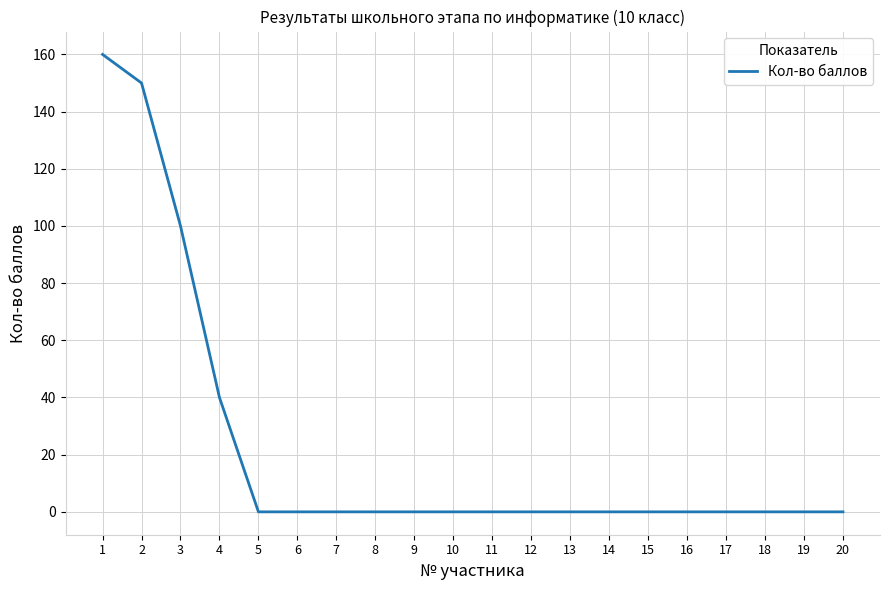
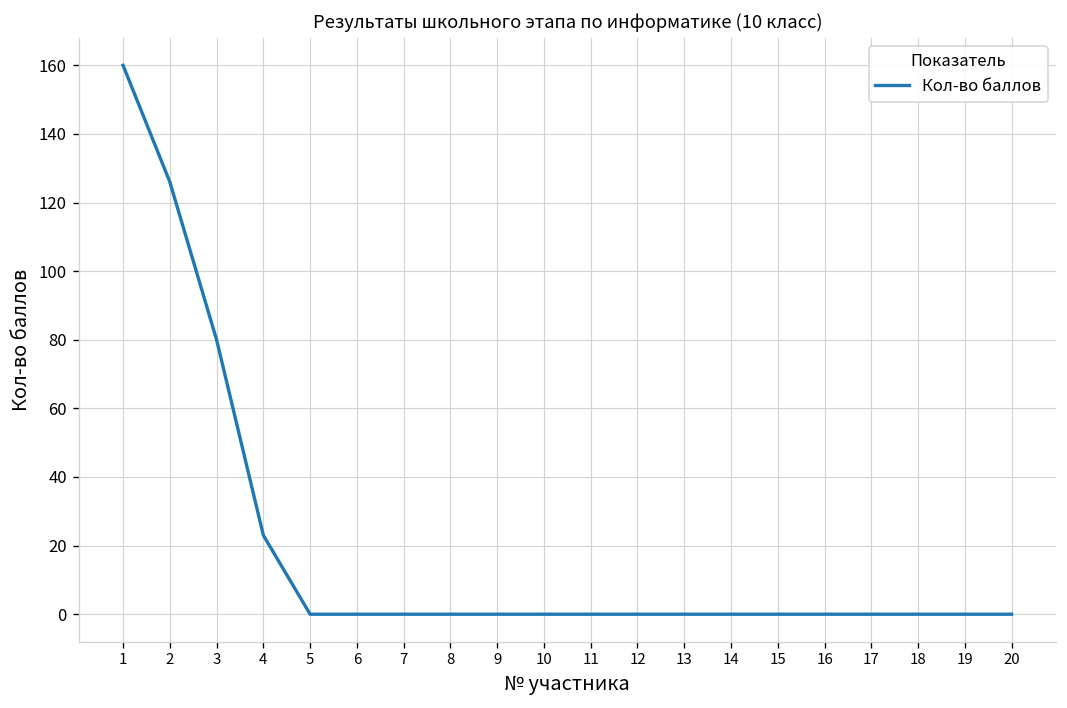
  {
    "1": 160,
-   "2": 150,
-   "3": 100,
-   "4": 40,
+   "2": 126,
+   "3": 80,
+   "4": 23,
    "5": 0,
    "6": 0,
    "7": 0,
    "8": 0,
    "9": 0,
    "10": 0,
    "11": 0,
    "12": 0,
    "13": 0,
    "14": 0,
    "15": 0,
    "16": 0,
    "17": 0,
    "18": 0,
    "19": 0,
    "20": 0
  }
